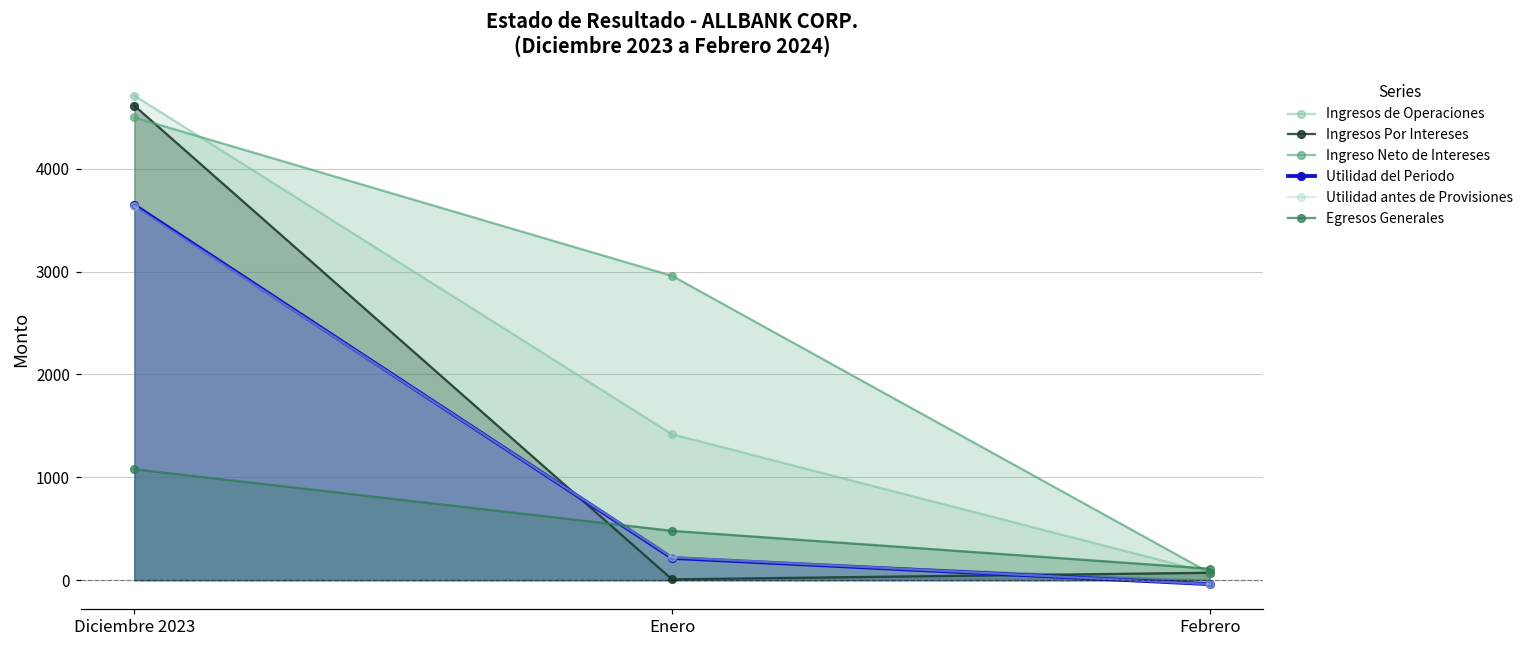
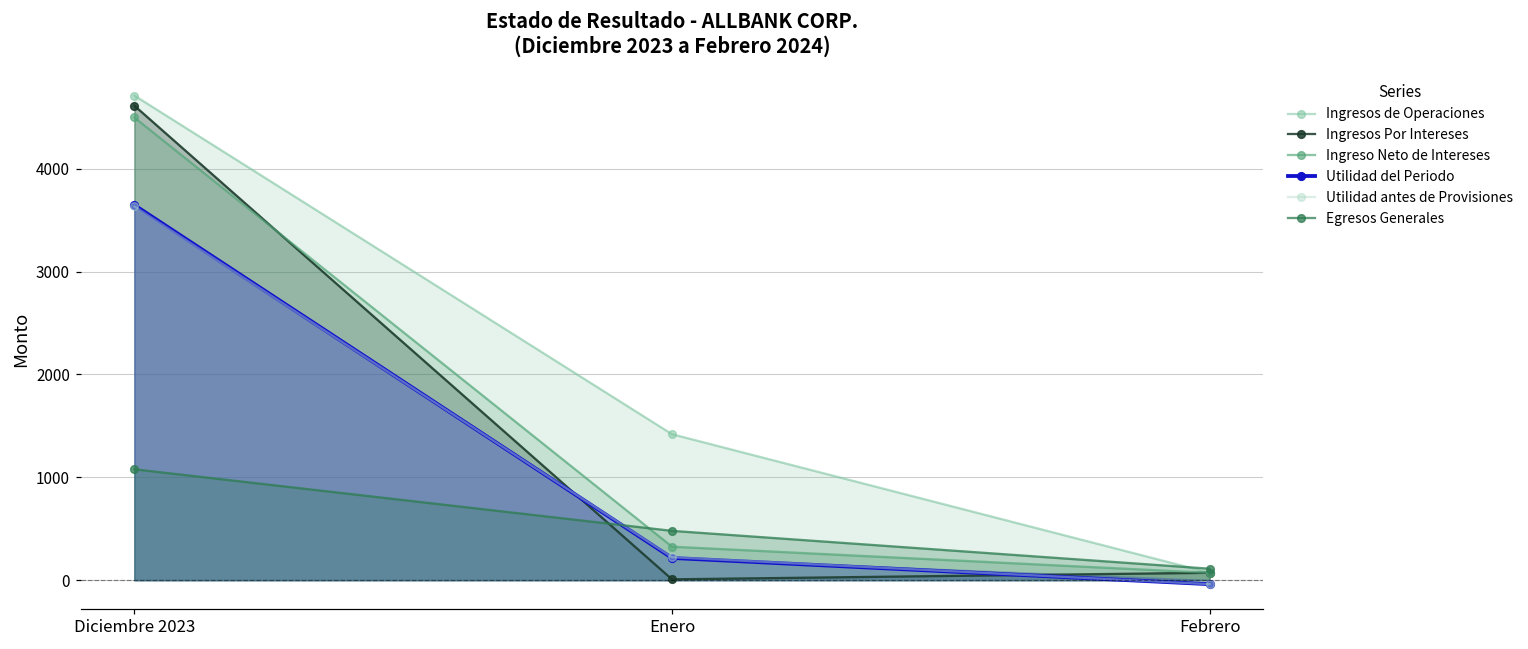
  {
    "Ingresos de Operaciones": {
      "Diciembre 2023": 4700,
      "Enero": 1400
    },
    "Ingresos Por Intereses": {
      "Diciembre 2023": 4600,
      "Enero": 0
    },
    "Ingreso Neto de Intereses": {
      "Diciembre 2023": 4500,
-     "Enero": 3000
+     "Enero": 300
    },
    "Egresos Generales": {
      "Diciembre 2023": 1100,
      "Enero": 500,
      "Febrero": 100
    }
  }
